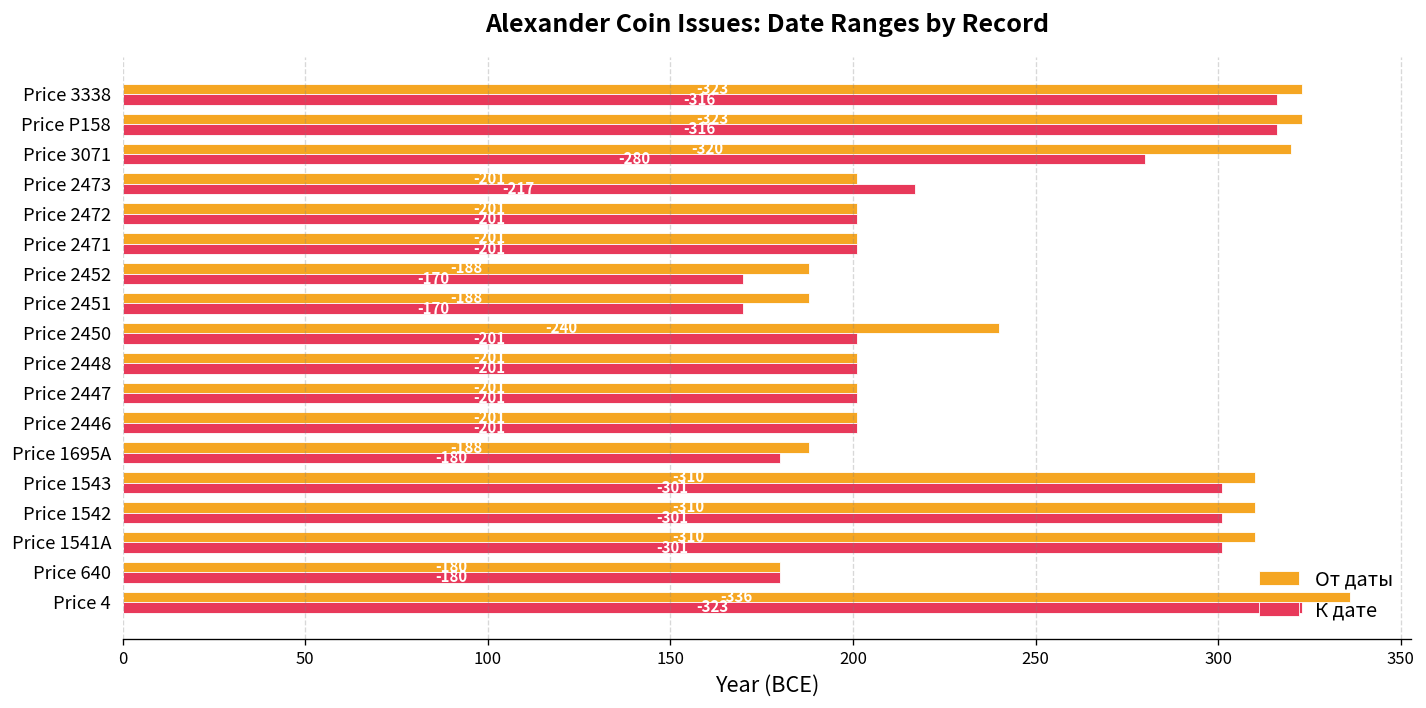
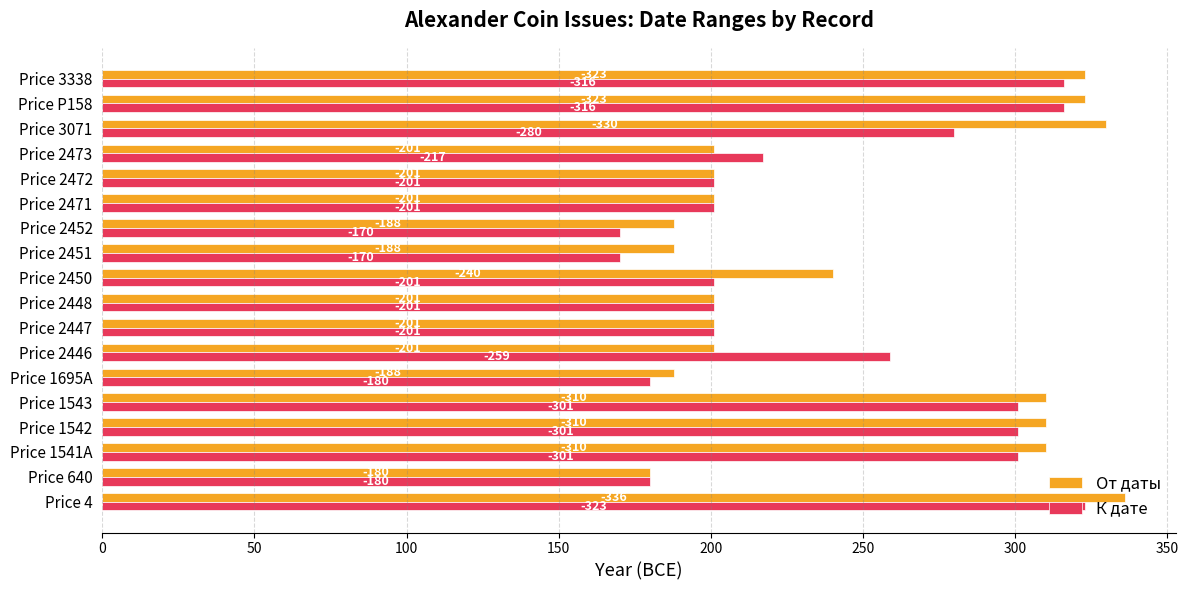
  {
    "От даты": {
-     "Price 3071": -320
+     "Price 3071": -330
    },
    "К дате": {
-     "Price 2446": -201
+     "Price 2446": -259
    }
  }
